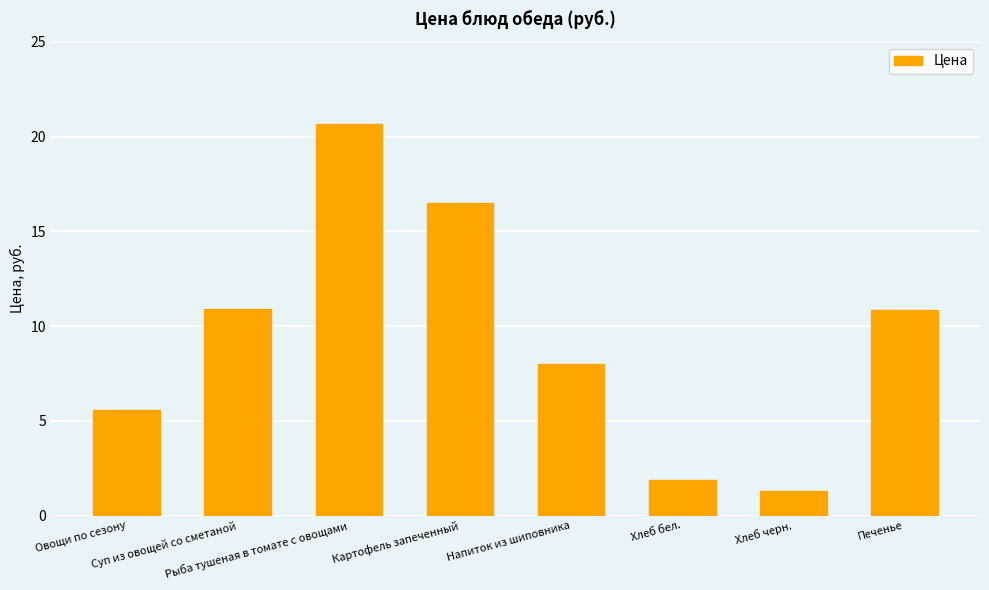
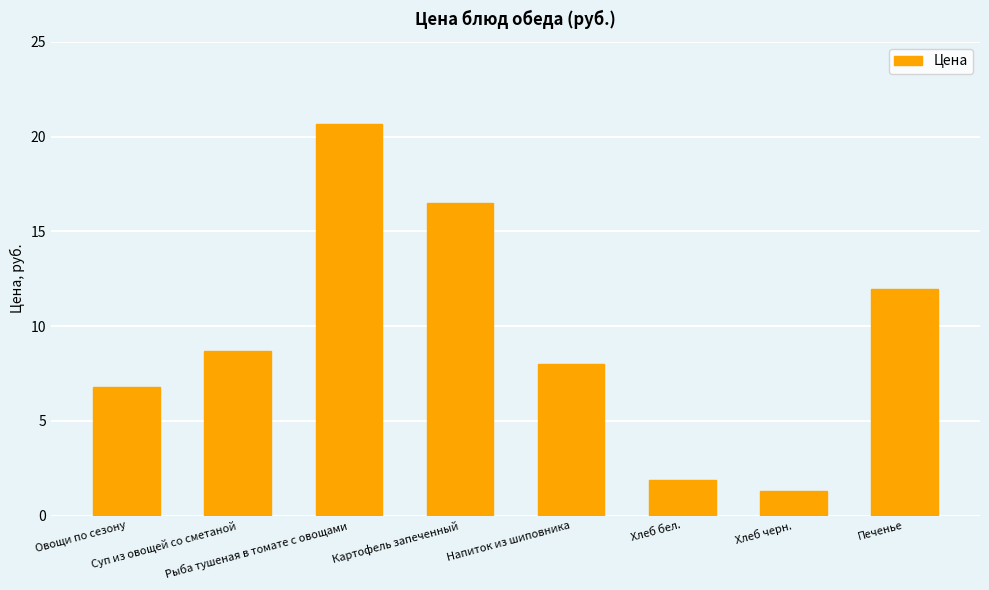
  {
-   "Овощи по сезону": 5.6,
-   "Суп из овощей со сметаной": 10.9,
+   "Овощи по сезону": 6.8,
+   "Суп из овощей со сметаной": 8.7,
    "Рыба тушеная в томате с овощами": 20.6,
    "Картофель запеченный": 16.5,
    "Напиток из шиповника": 8.0,
    "Хлеб бел.": 1.9,
    "Хлеб черн.": 1.3,
-   "Печенье": 10.9
+   "Печенье": 12.0
  }
